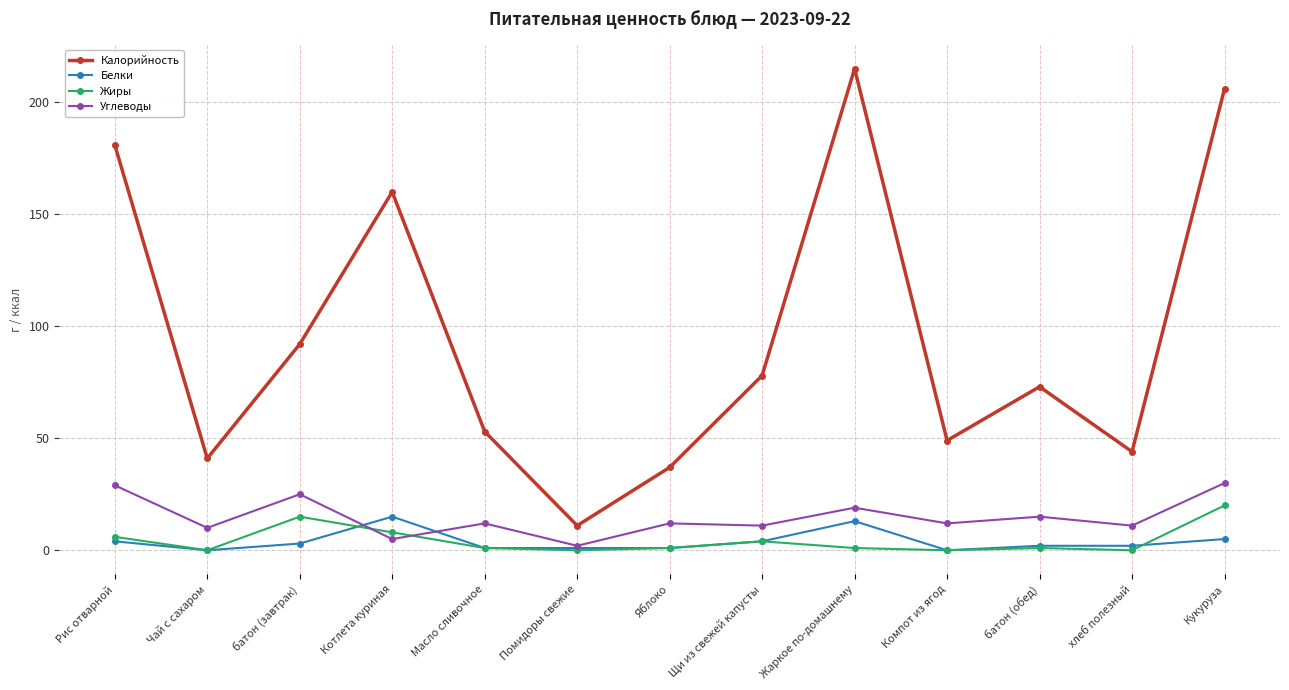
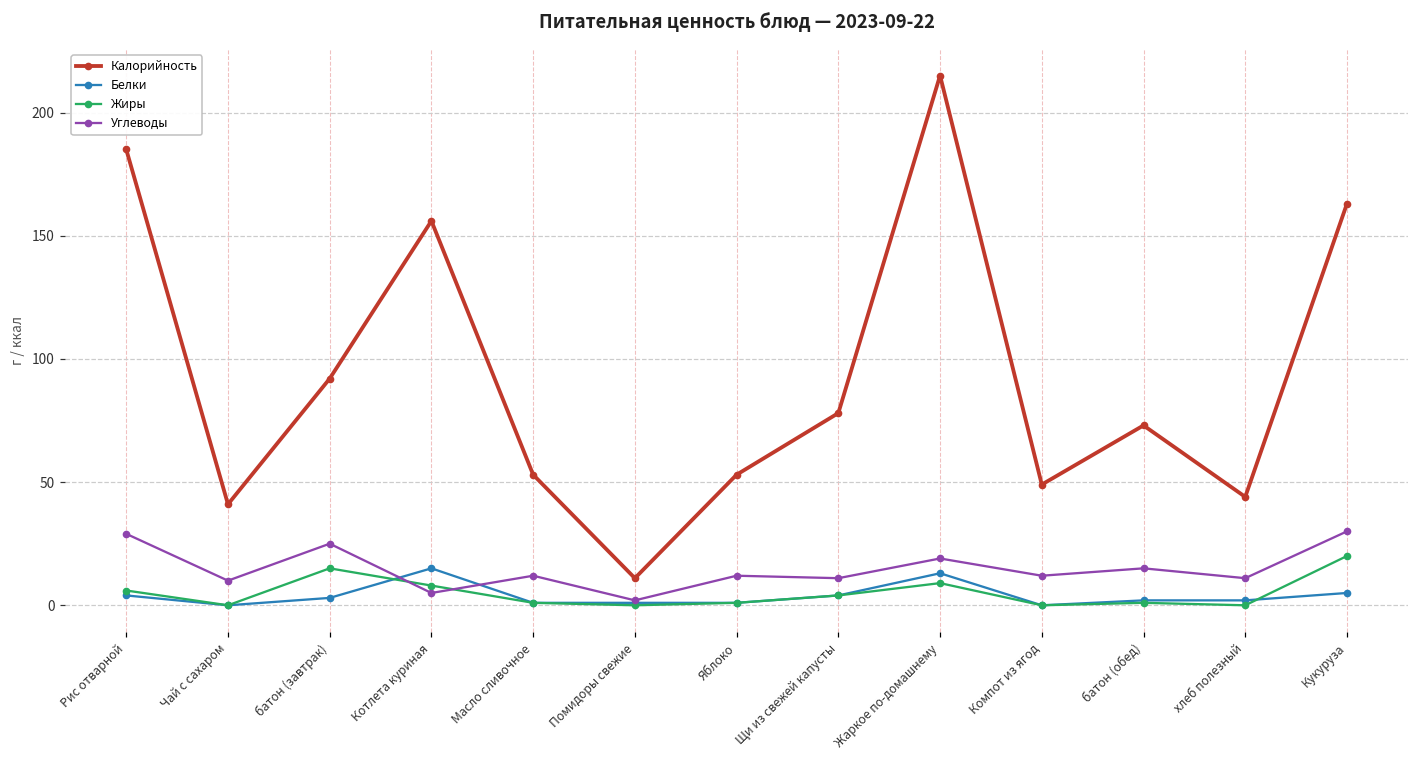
  {
    "Калорийность": {
-     "Рис отварной": 181,
+     "Рис отварной": 185,
      "Чай с сахаром": 41,
      "батон (завтрак)": 92,
-     "Котлета куриная": 160,
+     "Котлета куриная": 156,
      "Масло сливочное": 53,
      "Помидоры свежие": 11,
-     "Яблоко": 37,
+     "Яблоко": 53,
      "Щи из свежей капусты": 78,
      "Жаркое по-домашнему": 215,
      "Компот из ягод": 49,
      "батон (обед)": 73,
      "хлеб полезный": 44,
-     "Кукуруза": 206
+     "Кукуруза": 163
    },
    "Белки": {
      "Рис отварной": 4,
      "батон (завтрак)": 3,
      "Котлета куриная": 15,
      "Жаркое по-домашнему": 13,
      "хлеб полезный": 2,
      "Кукуруза": 5
    },
    "Жиры": {
      "Рис отварной": 6,
      "батон (завтрак)": 15,
      "Котлета куриная": 8,
-     "Жаркое по-домашнему": 1,
+     "Жаркое по-домашнему": 9,
      "хлеб полезный": 0,
      "Кукуруза": 20
    },
    "Углеводы": {
      "Рис отварной": 29,
      "Чай с сахаром": 10,
      "батон (завтрак)": 25,
      "Котлета куриная": 5,
      "Масло сливочное": 12,
      "Яблоко": 12,
      "Щи из свежей капусты": 11,
      "Жаркое по-домашнему": 19,
      "Компот из ягод": 12,
      "батон (обед)": 15,
      "хлеб полезный": 11,
      "Кукуруза": 30
    }
  }
